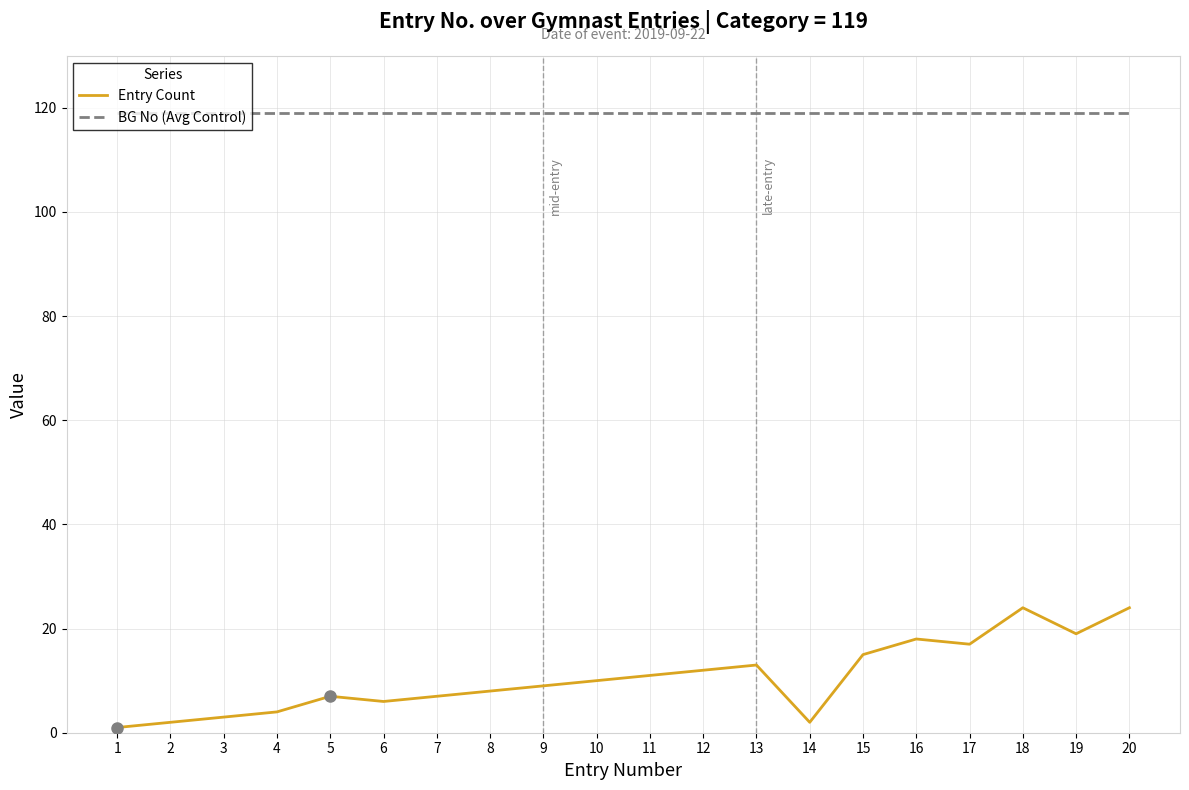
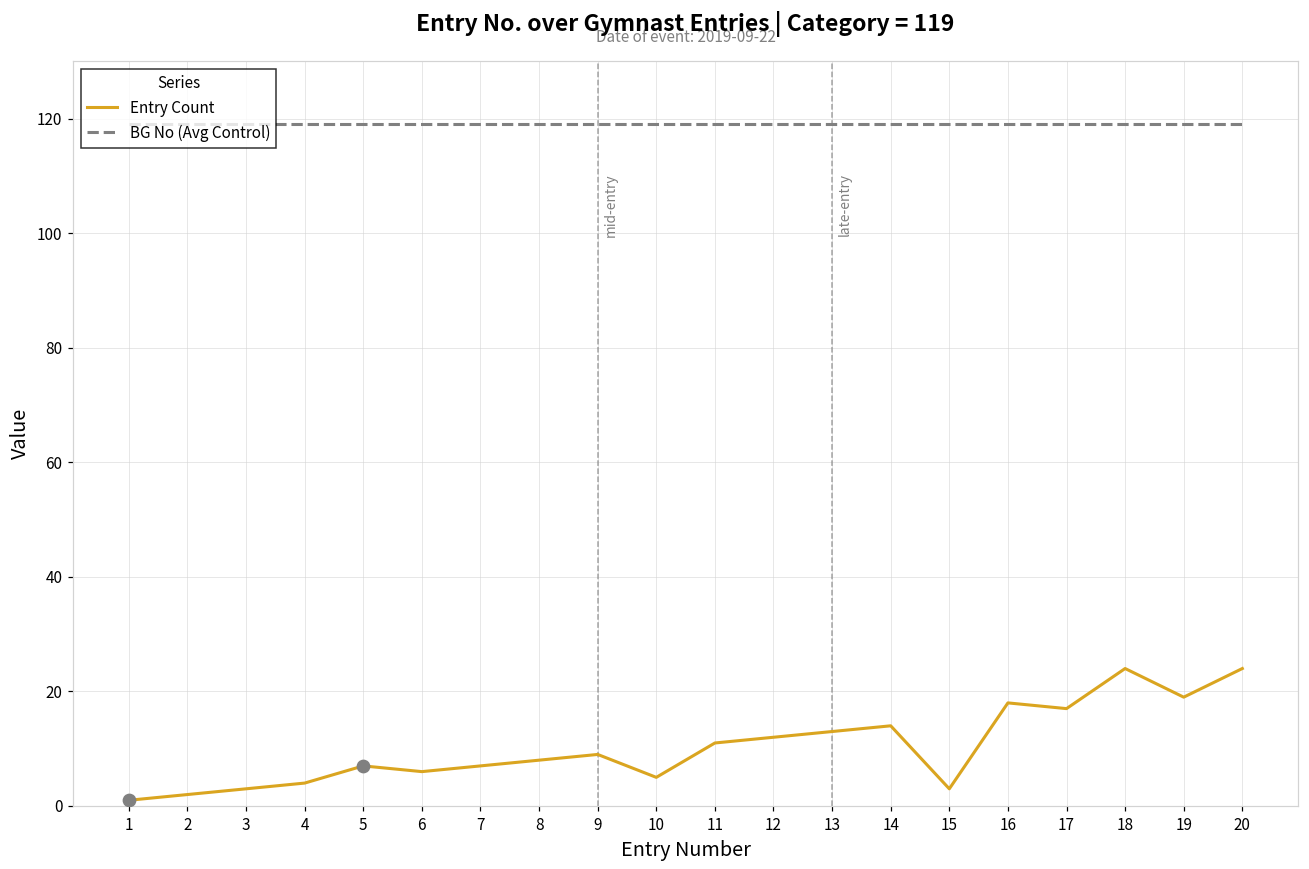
  {
    "Entry Count": {
      "2": 2,
      "3": 3,
      "4": 4,
      "6": 6,
      "7": 7,
      "8": 8,
      "9": 9,
-     "10": 10,
+     "10": 5,
      "11": 11,
      "12": 12,
      "13": 13,
-     "14": 2,
-     "15": 15,
+     "14": 14,
+     "15": 3,
      "16": 18,
      "17": 17,
      "18": 24,
      "19": 19,
      "20": 24
    }
  }
